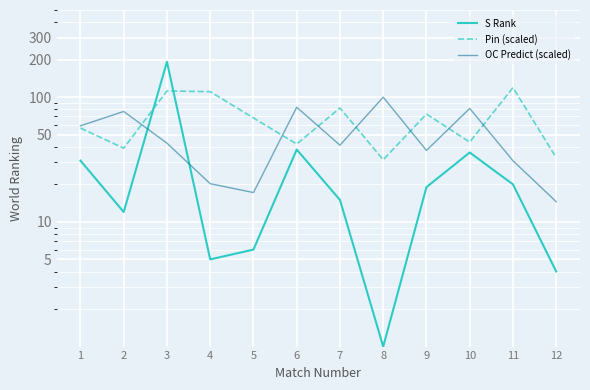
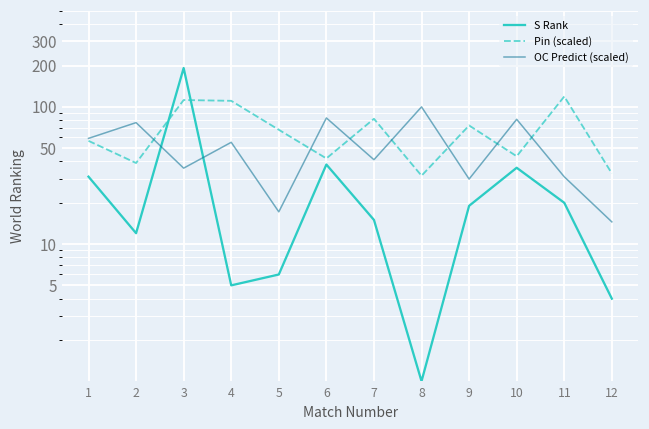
  {
    "OC Predict (scaled)": {
      "2": 80,
-     "3": 43,
-     "4": 20,
+     "3": 36,
+     "4": 60,
      "5": 17,
      "6": 80,
      "7": 41,
      "8": 100,
-     "9": 37,
+     "9": 30,
      "10": 80,
      "11": 31,
      "12": 15
    }
  }
